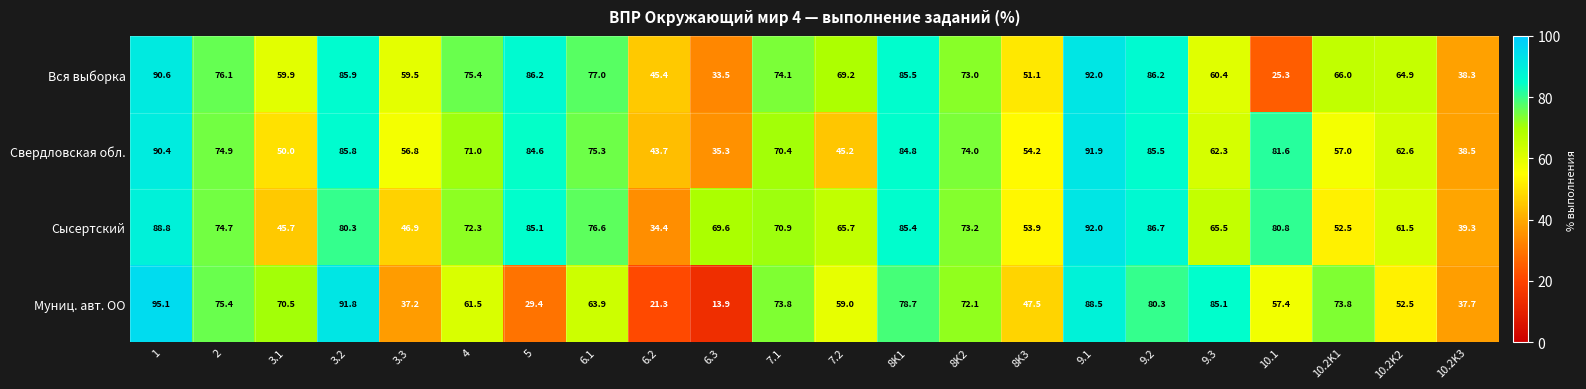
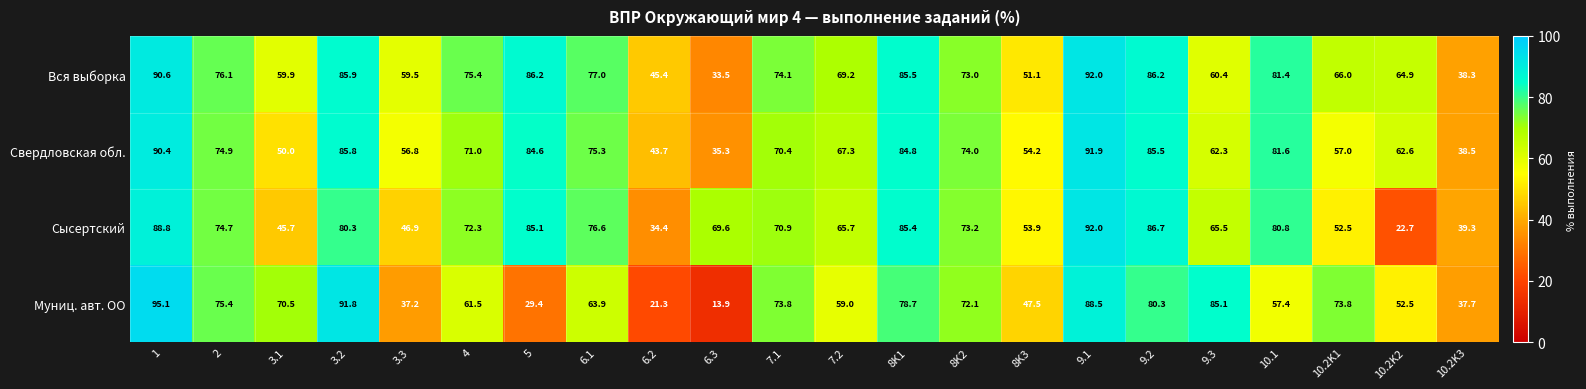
  {
    "Вся выборка": {
      "1": 90.6,
      "2": 76.1,
      "3.1": 59.9,
      "3.2": 85.9,
      "3.3": 59.5,
      "4": 75.4,
      "5": 86.2,
      "6.1": 77.0,
      "6.2": 45.4,
      "6.3": 33.5,
      "7.1": 74.1,
      "7.2": 69.2,
      "8K1": 85.5,
      "8K2": 73.0,
      "8K3": 51.1,
      "9.1": 92.0,
      "9.2": 86.2,
      "9.3": 60.4,
-     "10.1": 25.3,
+     "10.1": 81.4,
      "10.2K1": 66.0,
      "10.2K2": 64.9,
      "10.2K3": 38.3
    },
    "Свердловская обл.": {
      "1": 90.4,
      "2": 74.9,
      "3.1": 50.0,
      "3.2": 85.8,
      "3.3": 56.8,
      "4": 71.0,
      "5": 84.6,
      "6.1": 75.3,
      "6.2": 43.7,
      "6.3": 35.3,
      "7.1": 70.4,
-     "7.2": 45.2,
+     "7.2": 67.3,
      "8K1": 84.8,
      "8K2": 74.0,
      "8K3": 54.2,
      "9.1": 91.9,
      "9.2": 85.5,
      "9.3": 62.3,
      "10.1": 81.6,
      "10.2K1": 57.0,
      "10.2K2": 62.6,
      "10.2K3": 38.5
    },
    "Сысертский": {
      "1": 88.8,
      "2": 74.7,
      "3.1": 45.7,
      "3.2": 80.3,
      "3.3": 46.9,
      "4": 72.3,
      "5": 85.1,
      "6.1": 76.6,
      "6.2": 34.4,
      "6.3": 69.6,
      "7.1": 70.9,
      "7.2": 65.7,
      "8K1": 85.4,
      "8K2": 73.2,
      "8K3": 53.9,
      "9.1": 92.0,
      "9.2": 86.7,
      "9.3": 65.5,
      "10.1": 80.8,
      "10.2K1": 52.5,
-     "10.2K2": 61.5,
+     "10.2K2": 22.7,
      "10.2K3": 39.3
    },
    "Муниц. авт. ОО": {
      "1": 95.1,
      "2": 75.4,
      "3.1": 70.5,
      "3.2": 91.8,
      "3.3": 37.2,
      "4": 61.5,
      "5": 29.4,
      "6.1": 63.9,
      "6.2": 21.3,
      "6.3": 13.9,
      "7.1": 73.8,
      "7.2": 59.0,
      "8K1": 78.7,
      "8K2": 72.1,
      "8K3": 47.5,
      "9.1": 88.5,
      "9.2": 80.3,
      "9.3": 85.1,
      "10.1": 57.4,
      "10.2K1": 73.8,
      "10.2K2": 52.5,
      "10.2K3": 37.7
    }
  }
